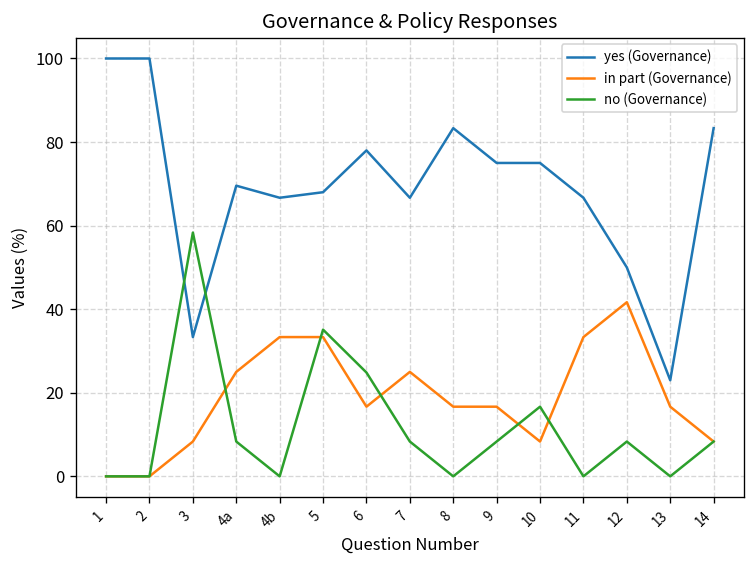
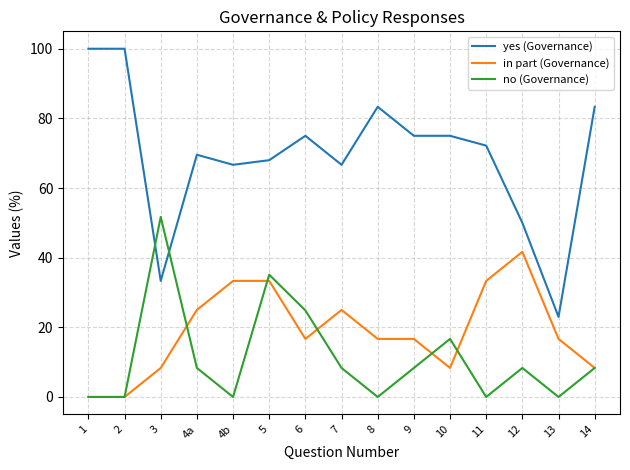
  {
    "yes (Governance)": {
      "1": 100,
      "2": 100,
      "3": 33,
      "4a": 70,
      "4b": 67,
      "5": 68,
-     "6": 78,
+     "6": 75,
      "7": 67,
      "8": 83,
      "9": 75,
      "10": 75,
-     "11": 67,
+     "11": 72,
      "12": 50,
      "13": 23,
      "14": 83
    },
    "in part (Governance)": {
      "3": 8,
      "4a": 25,
      "4b": 33,
      "5": 33,
      "6": 17,
      "7": 25,
      "8": 17,
      "9": 17,
      "10": 8,
      "11": 33,
      "12": 42,
      "13": 17
    },
    "no (Governance)": {
-     "3": 58,
+     "3": 52,
      "4a": 8,
      "4b": 0,
      "5": 35,
      "6": 25,
      "7": 8,
      "8": 0,
      "9": 8,
      "10": 17,
      "11": 0,
      "12": 8,
      "13": 0
    }
  }
